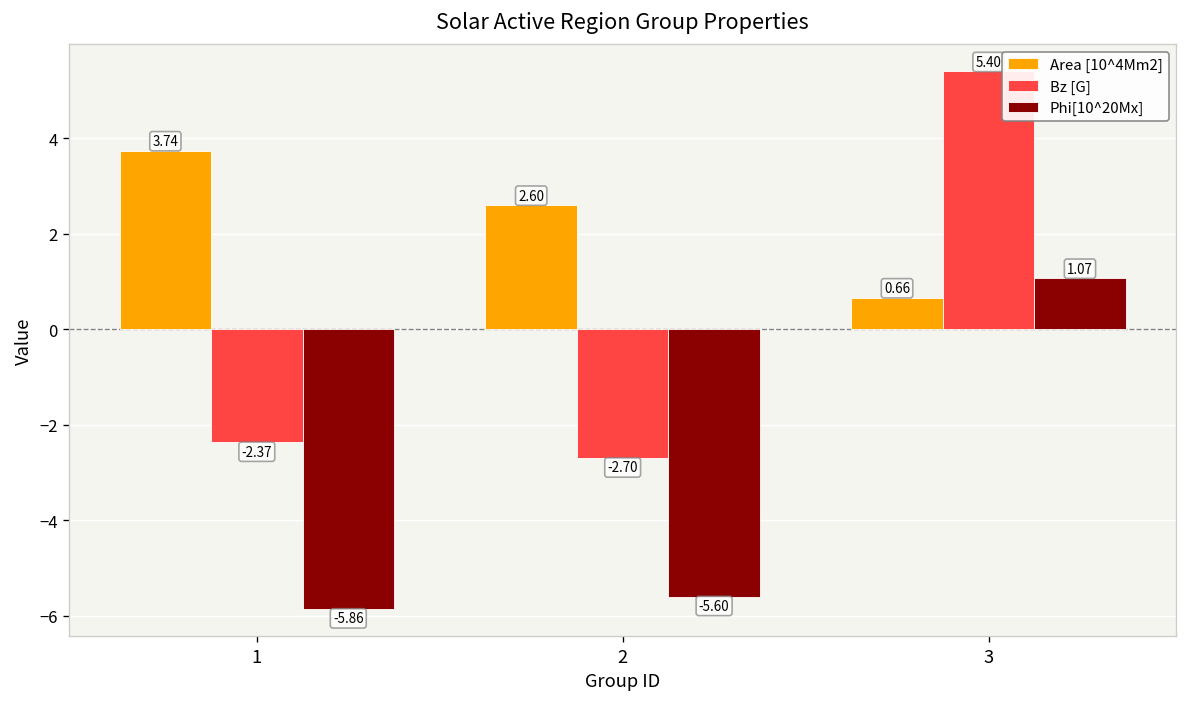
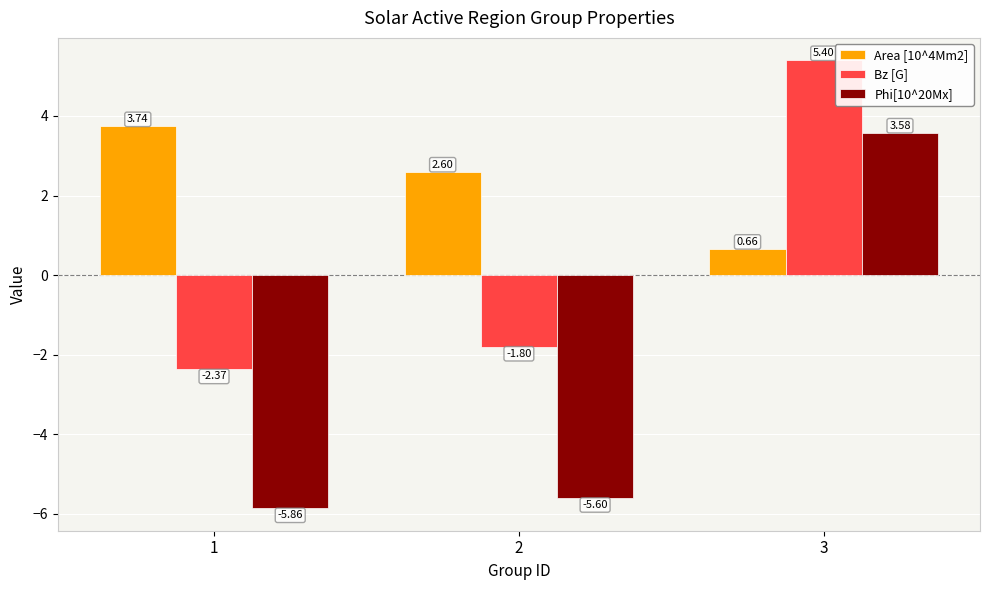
  {
    "Bz [G]": {
-     "2": -2.70
+     "2": -1.80
    },
    "Phi[10^20Mx]": {
-     "3": 1.07
+     "3": 3.58
    }
  }
